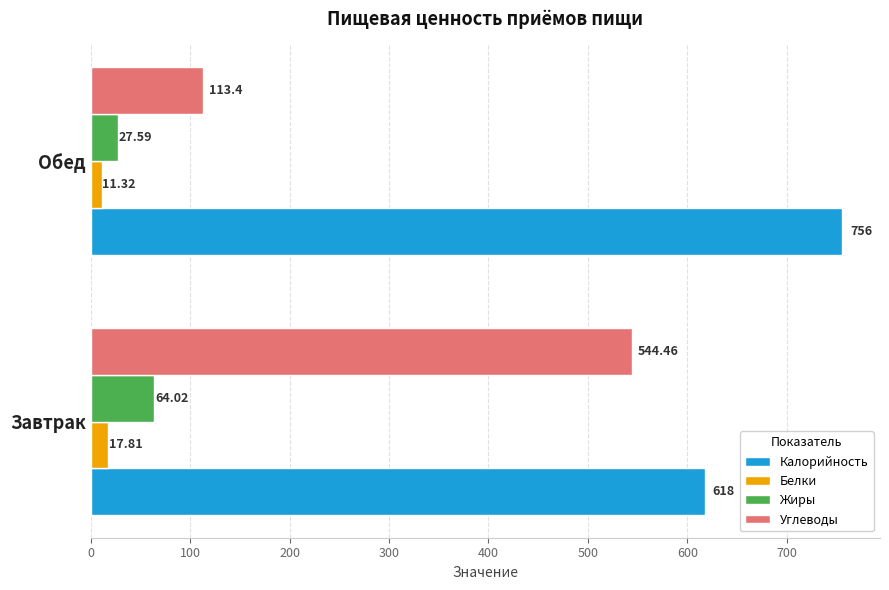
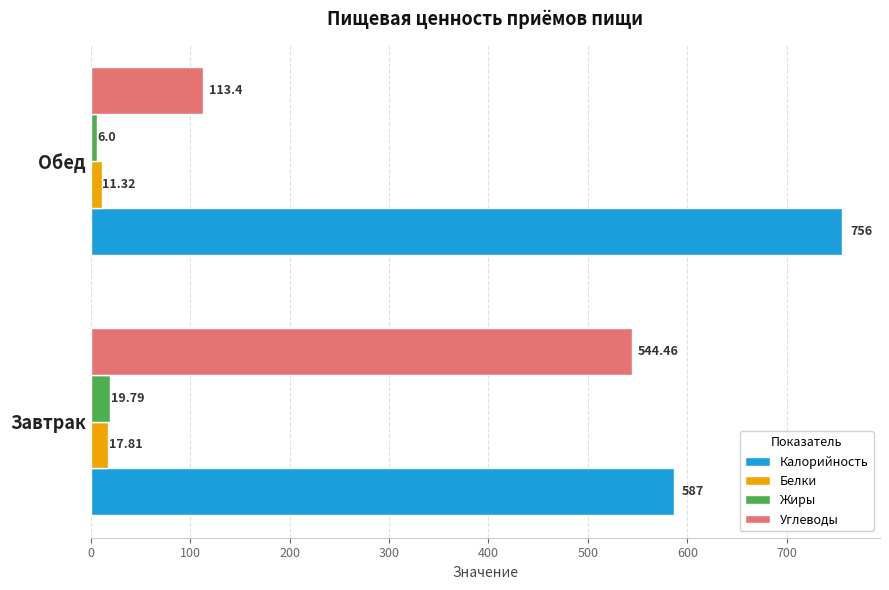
  {
    "Калорийность": {
      "Обед": 756,
-     "Завтрак": 618
+     "Завтрак": 587
    },
    "Белки": {
      "Обед": 11.32,
      "Завтрак": 17.81
    },
    "Жиры": {
-     "Обед": 27.59,
-     "Завтрак": 64.02
+     "Обед": 6.0,
+     "Завтрак": 19.79
    },
    "Углеводы": {
      "Обед": 113.4,
      "Завтрак": 544.46
    }
  }
